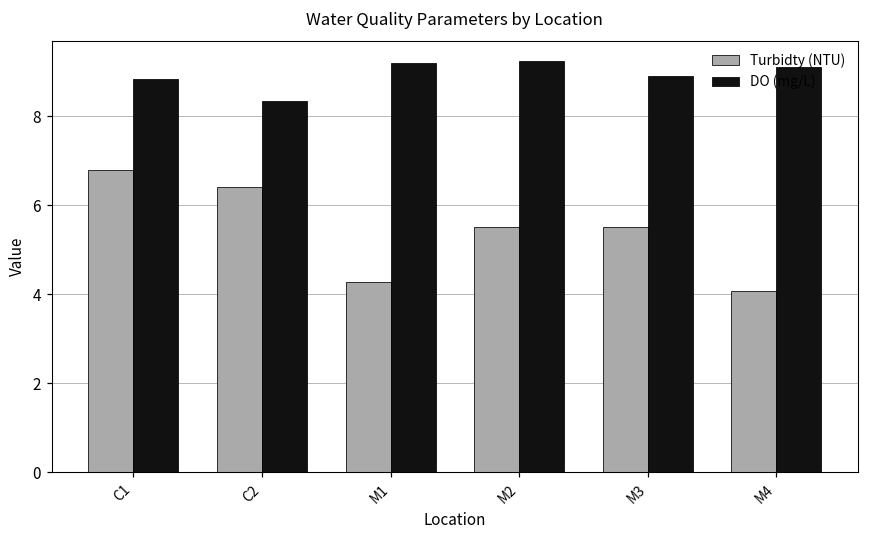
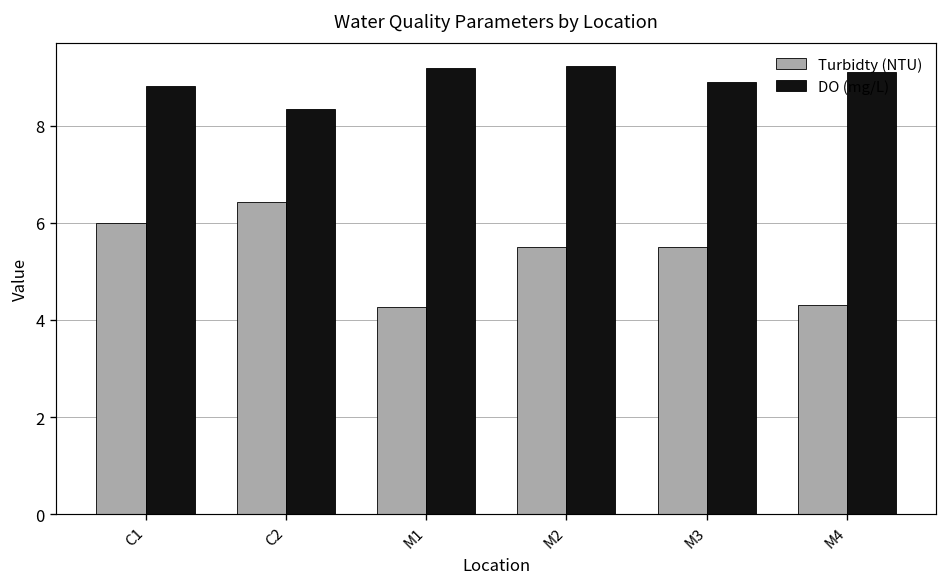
  {
    "Turbidty (NTU)": {
-     "C1": 6.8,
+     "C1": 6.0,
      "C2": 6.4,
      "M1": 4.3,
      "M2": 5.5,
      "M3": 5.5,
-     "M4": 4.1
+     "M4": 4.3
    }
  }
